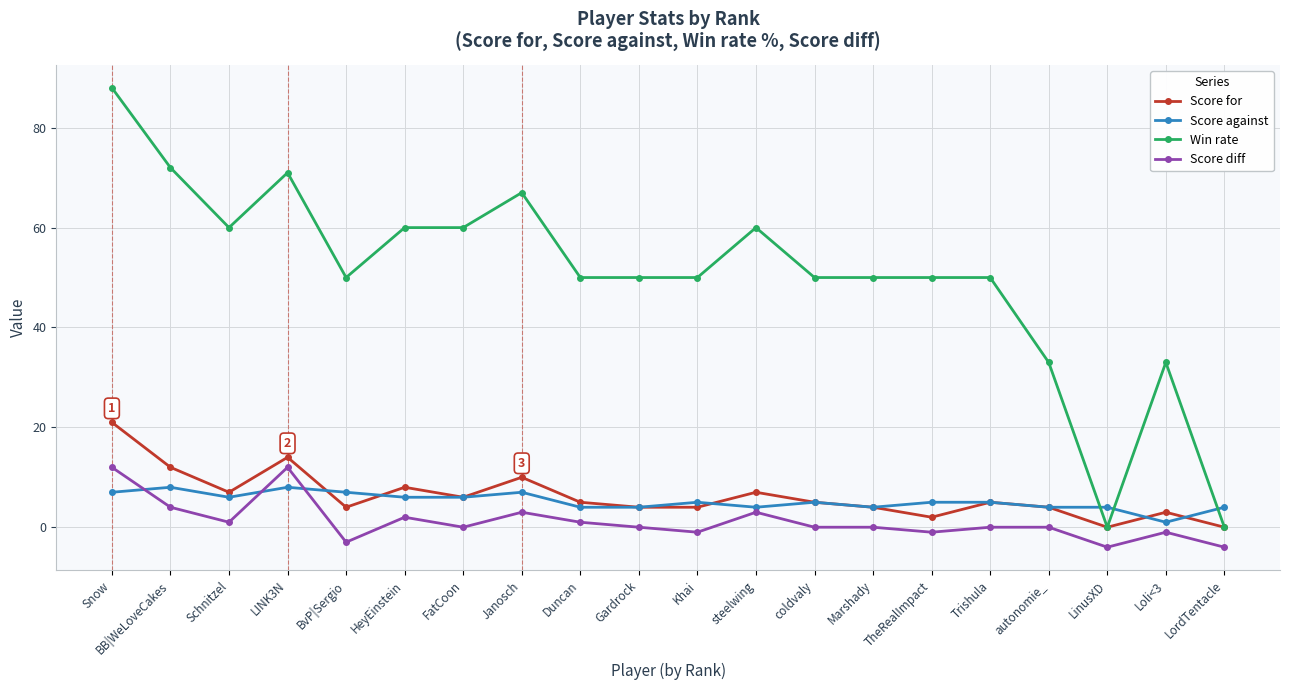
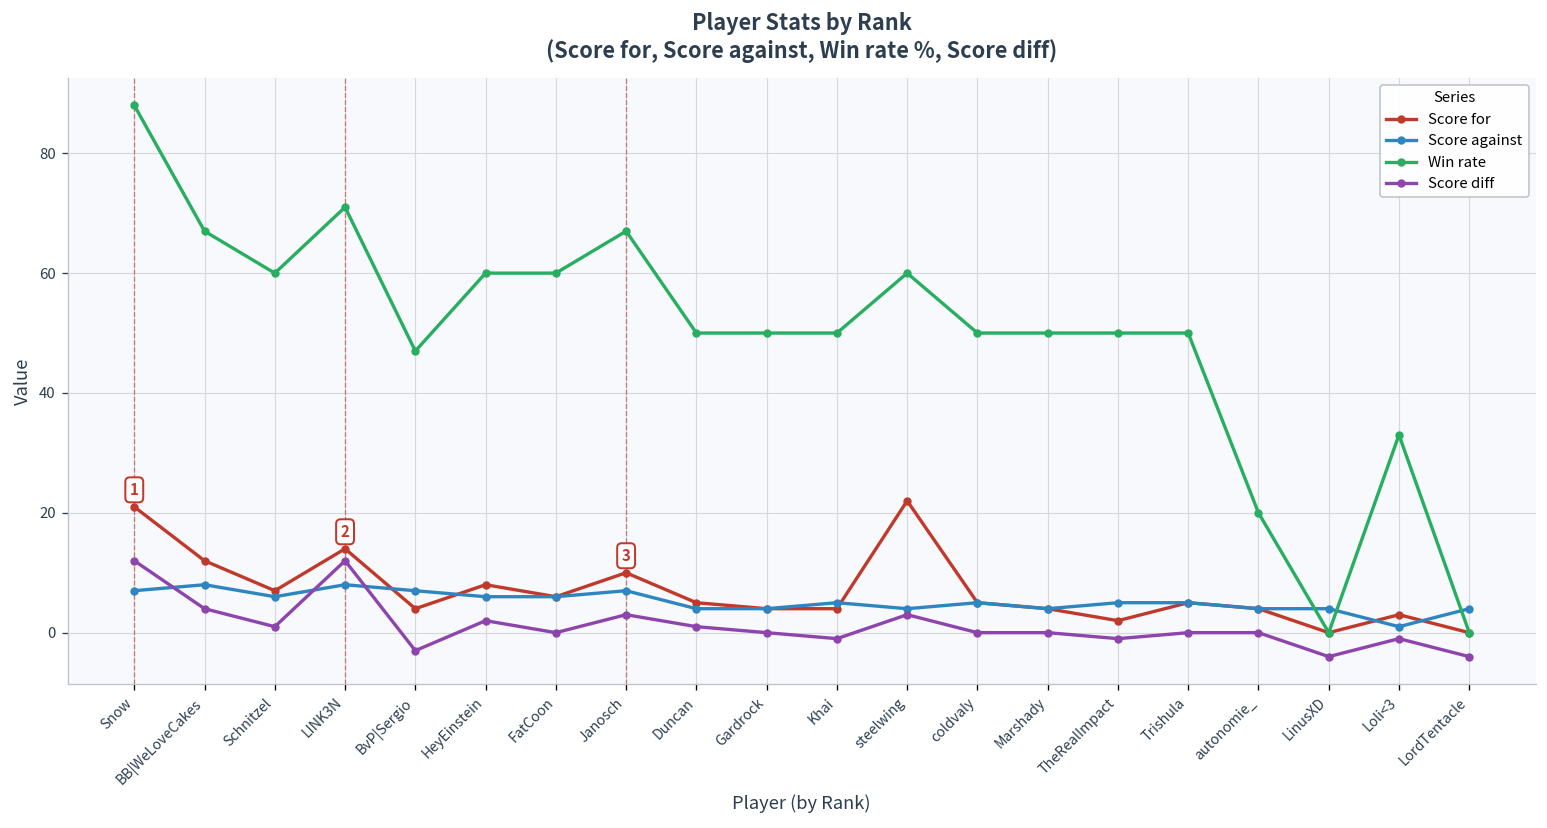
  {
    "Score for": {
      "BB|WeLoveCakes": 12,
      "Schnitzel": 7,
      "BvP|Sergio": 4,
      "HeyEinstein": 8,
      "Duncan": 5,
      "Khai": 4,
-     "steelwing": 7,
+     "steelwing": 22,
      "TheRealImpact": 2,
      "Loli<3": 3
    },
    "Score against": {
      "Snow": 7,
      "BB|WeLoveCakes": 8,
      "Schnitzel": 6,
      "LINK3N": 8,
      "BvP|Sergio": 7,
      "HeyEinstein": 6,
      "Janosch": 7,
      "Duncan": 4,
      "Khai": 5,
      "steelwing": 4,
      "TheRealImpact": 5,
      "LinusXD": 4,
      "Loli<3": 1,
      "LordTentacle": 4
    },
    "Win rate": {
      "Snow": 88,
-     "BB|WeLoveCakes": 72,
+     "BB|WeLoveCakes": 67,
      "Schnitzel": 60,
      "LINK3N": 71,
-     "BvP|Sergio": 50,
+     "BvP|Sergio": 47,
      "HeyEinstein": 60,
      "FatCoon": 60,
      "Janosch": 67,
      "Duncan": 50,
      "Gardrock": 50,
      "Khai": 50,
      "steelwing": 60,
      "coldvaly": 50,
      "Marshady": 50,
      "TheRealImpact": 50,
      "Trishula": 50,
-     "autonomie_": 33,
+     "autonomie_": 20,
      "Loli<3": 33
    },
    "Score diff": {
      "Snow": 12,
      "BB|WeLoveCakes": 4,
      "Schnitzel": 1,
      "LINK3N": 12,
      "BvP|Sergio": -3,
      "HeyEinstein": 2,
      "FatCoon": 0,
      "Janosch": 3,
      "Duncan": 1,
      "Gardrock": 0,
      "Khai": -1,
      "steelwing": 3,
      "coldvaly": 0,
      "Marshady": 0,
      "TheRealImpact": -1,
      "Trishula": 0,
      "autonomie_": 0,
      "LinusXD": -4,
      "Loli<3": -1,
      "LordTentacle": -4
    }
  }
